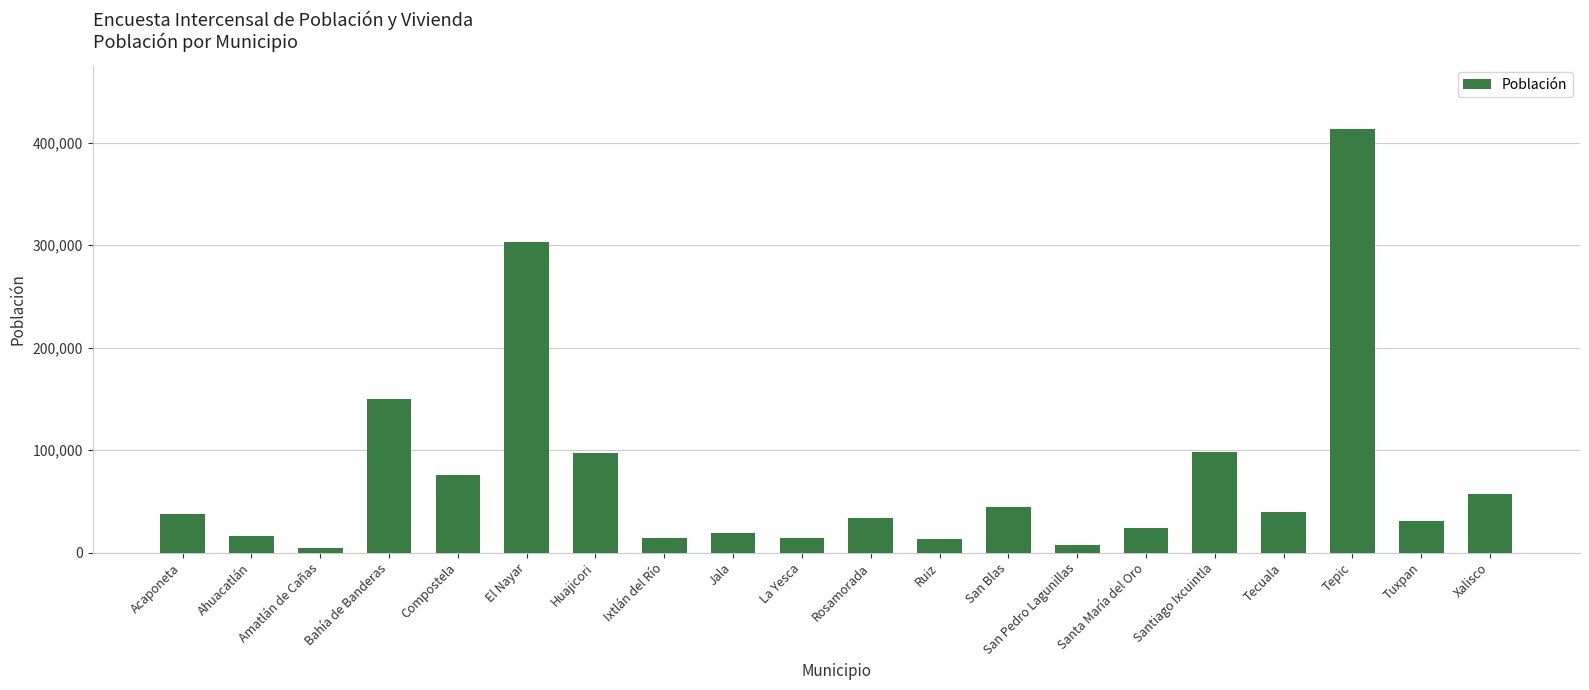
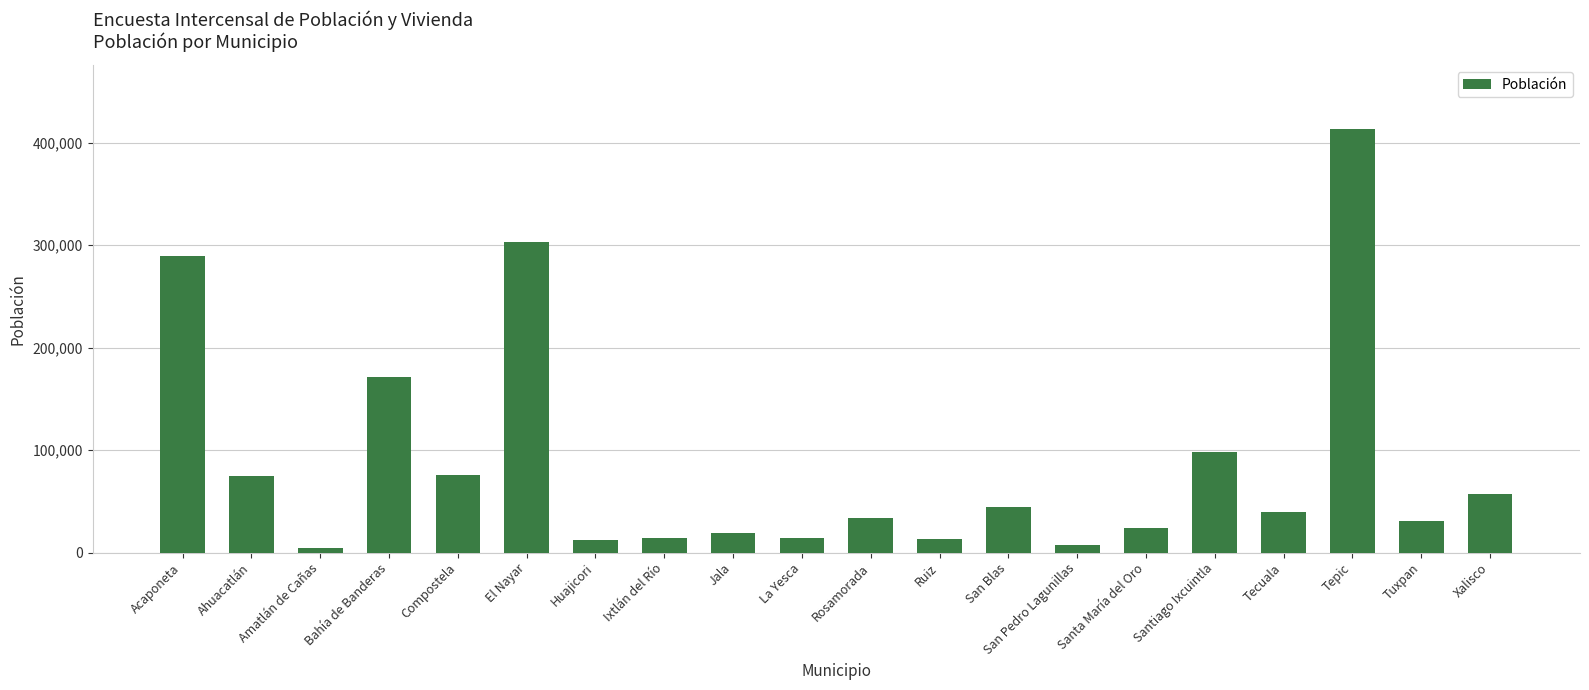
  {
-   "Acaponeta": "37,000",
-   "Ahuacatlán": "16,000",
+   "Acaponeta": "290,000",
+   "Ahuacatlán": "75,000",
    "Amatlán de Cañas": "4,000",
-   "Bahía de Banderas": "150,000",
+   "Bahía de Banderas": "172,000",
    "Compostela": "76,000",
    "El Nayar": "303,000",
-   "Huajicori": "97,000",
+   "Huajicori": "13,000",
    "Ixtlán del Río": "14,000",
    "Jala": "19,000",
    "La Yesca": "14,000",
    "Rosamorada": "34,000",
    "Ruiz": "13,000",
    "San Blas": "44,000",
    "San Pedro Lagunillas": "7,000",
    "Santa María del Oro": "23,000",
    "Santiago Ixcuintla": "98,000",
    "Tecuala": "40,000",
    "Tepic": "414,000",
    "Tuxpan": "31,000",
    "Xalisco": "57,000"
  }
